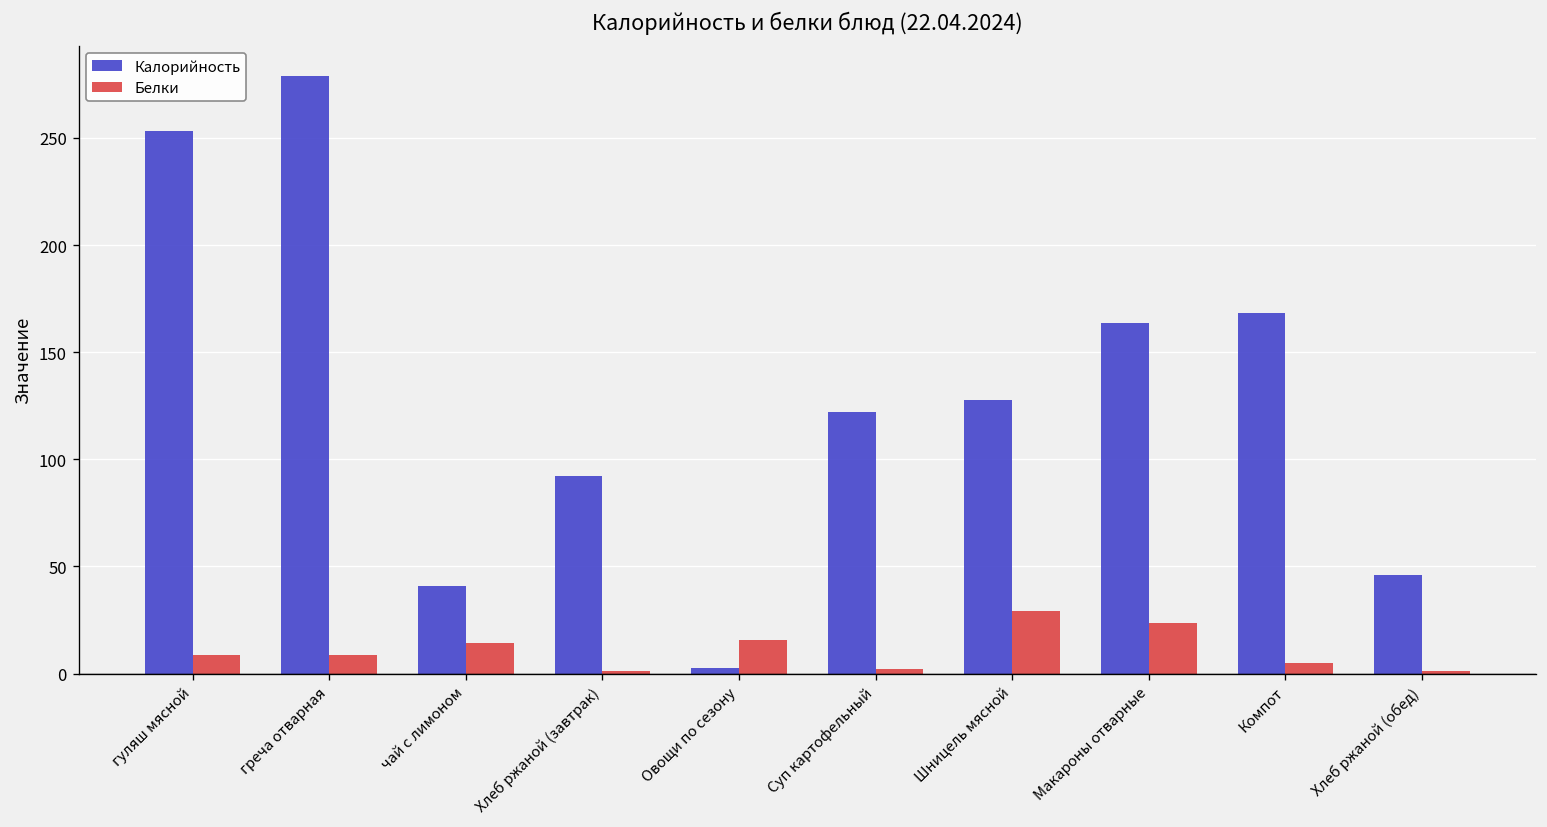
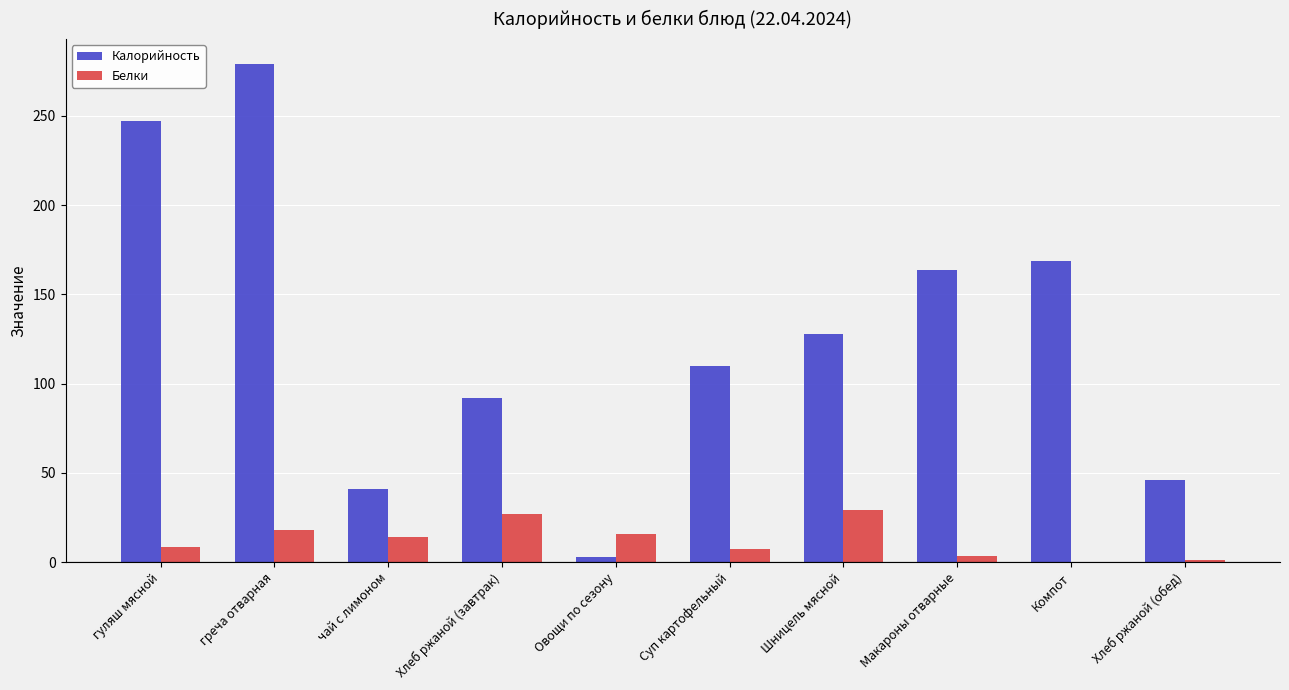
  {
    "Калорийность": {
-     "гуляш мясной": 253,
+     "гуляш мясной": 247,
      "греча отварная": 279,
      "чай с лимоном": 41,
      "Хлеб ржаной (завтрак)": 92,
      "Овощи по сезону": 3,
-     "Суп картофельный": 122,
+     "Суп картофельный": 110,
      "Шницель мясной": 128,
      "Макароны отварные": 164,
      "Компот": 168,
      "Хлеб ржаной (обед)": 46
    },
    "Белки": {
      "гуляш мясной": 9,
-     "греча отварная": 9,
+     "греча отварная": 18,
      "чай с лимоном": 14,
-     "Хлеб ржаной (завтрак)": 1,
+     "Хлеб ржаной (завтрак)": 27,
      "Овощи по сезону": 16,
-     "Суп картофельный": 2,
+     "Суп картофельный": 8,
      "Шницель мясной": 29,
-     "Макароны отварные": 24,
-     "Компот": 5
+     "Макароны отварные": 3,
+     "Компот": 0
    }
  }
